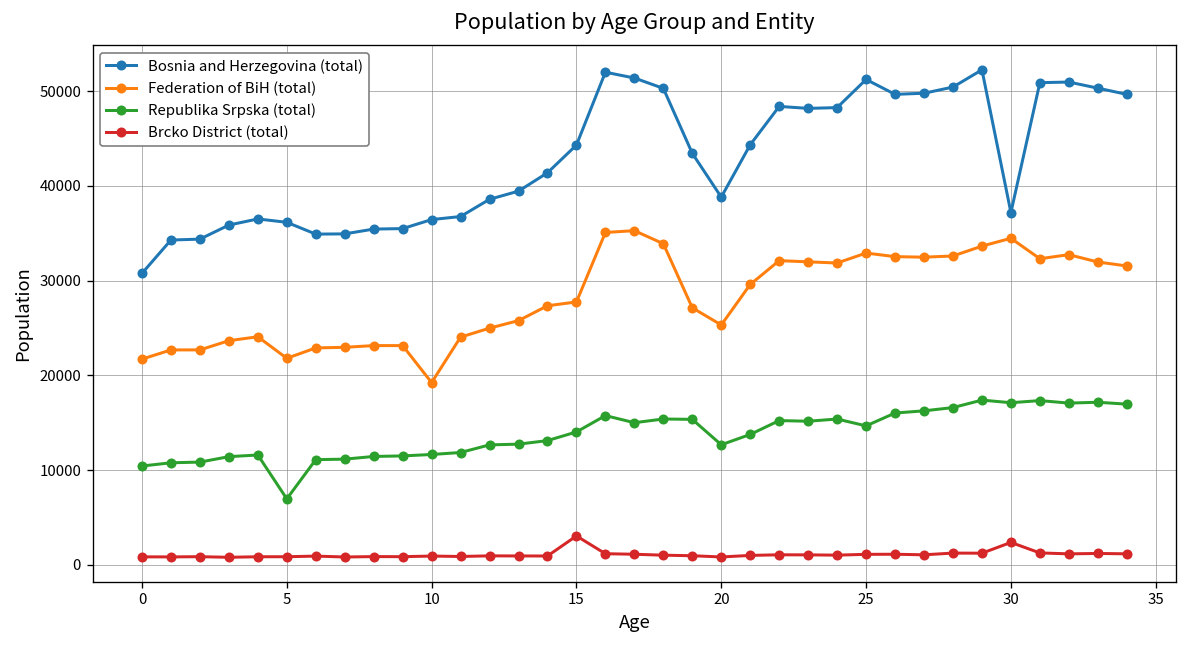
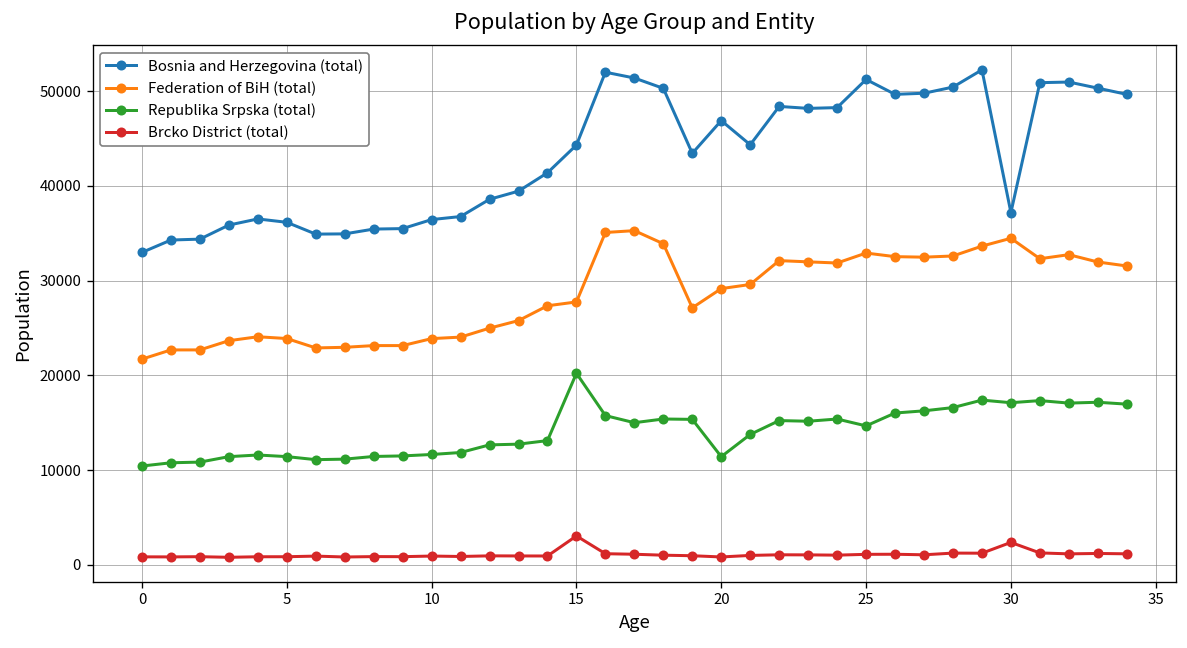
  {
    "Bosnia and Herzegovina (total)": {
-     "0": 31000,
+     "0": 33000,
      "5": 36000,
      "10": 36000,
      "15": 44000,
-     "20": 39000,
+     "20": 47000,
      "25": 51000,
      "30": 37000
    },
    "Federation of BiH (total)": {
      "0": 22000,
-     "5": 22000,
-     "10": 19000,
+     "5": 24000,
+     "10": 24000,
      "15": 28000,
-     "20": 25000,
+     "20": 29000,
      "25": 33000,
      "30": 34000
    },
    "Republika Srpska (total)": {
      "0": 10000,
-     "5": 7000,
+     "5": 11000,
      "10": 12000,
-     "15": 14000,
-     "20": 13000,
+     "15": 20000,
+     "20": 11000,
      "25": 15000,
      "30": 17000
    },
    "Brcko District (total)": {
      "0": 1000,
      "5": 1000,
      "10": 1000,
      "15": 3000,
      "20": 1000,
      "25": 1000,
      "30": 2000
    }
  }
